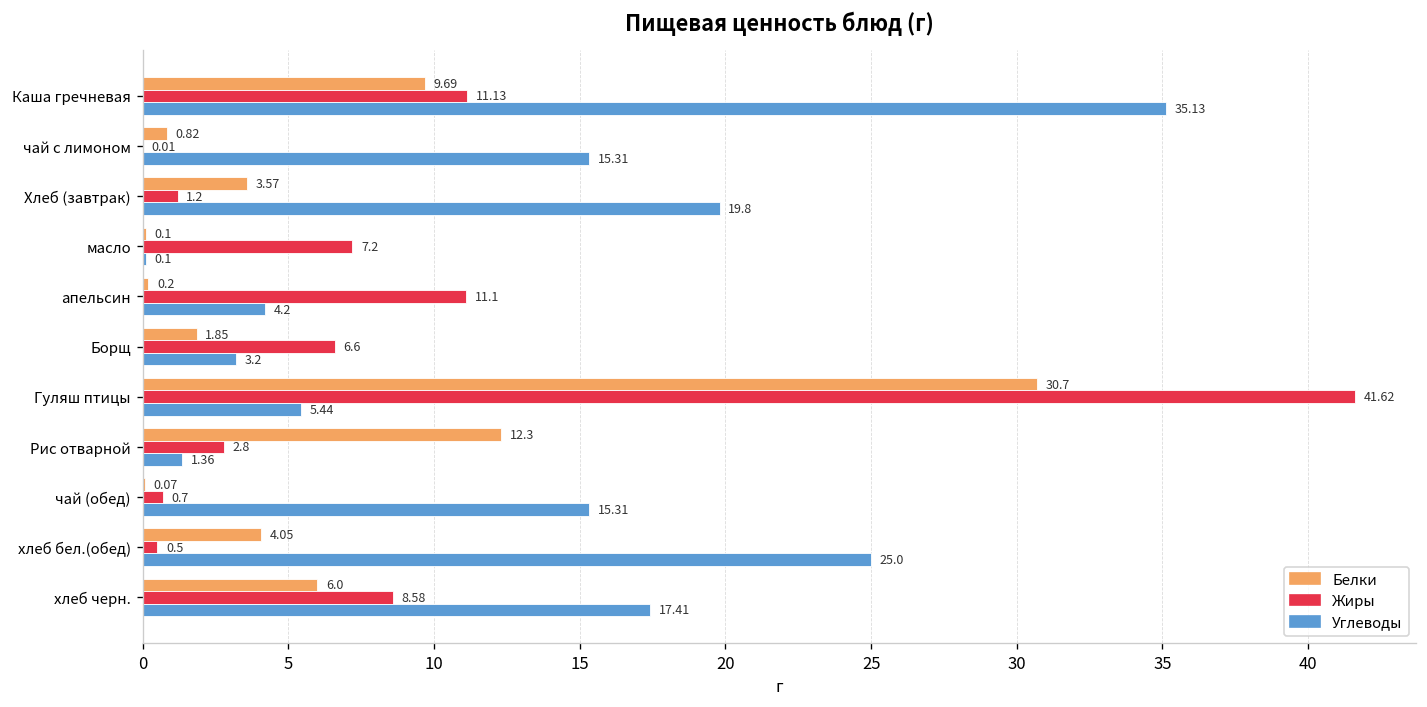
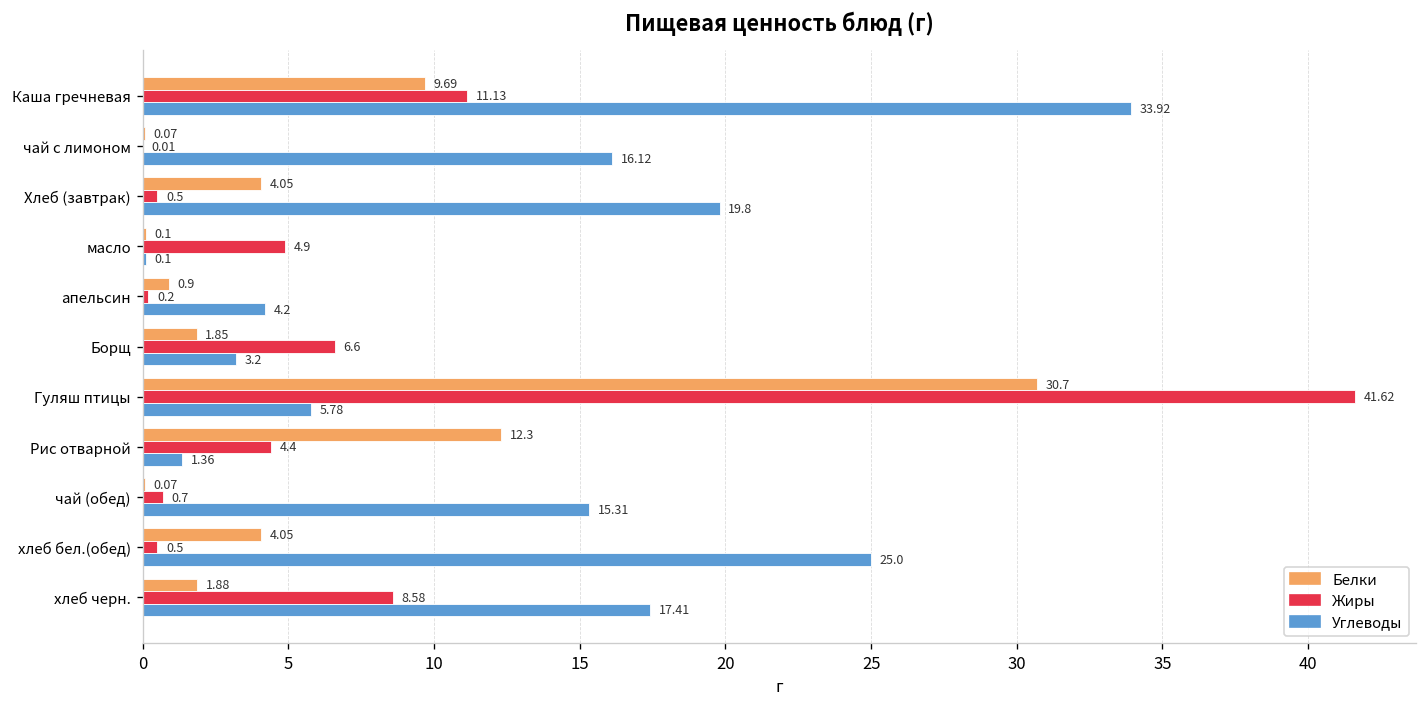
  {
    "Белки": {
      "Каша гречневая": 9.69,
-     "чай с лимоном": 0.82,
-     "Хлеб (завтрак)": 3.57,
+     "чай с лимоном": 0.07,
+     "Хлеб (завтрак)": 4.05,
      "масло": 0.1,
-     "апельсин": 0.2,
+     "апельсин": 0.9,
      "Борщ": 1.85,
      "Гуляш птицы": 30.7,
      "Рис отварной": 12.3,
      "чай (обед)": 0.07,
      "хлеб бел.(обед)": 4.05,
-     "хлеб черн.": 6.0
+     "хлеб черн.": 1.88
    },
    "Жиры": {
      "Каша гречневая": 11.13,
      "чай с лимоном": 0.01,
-     "Хлеб (завтрак)": 1.2,
-     "масло": 7.2,
-     "апельсин": 11.1,
+     "Хлеб (завтрак)": 0.5,
+     "масло": 4.9,
+     "апельсин": 0.2,
      "Борщ": 6.6,
      "Гуляш птицы": 41.62,
-     "Рис отварной": 2.8,
+     "Рис отварной": 4.4,
      "чай (обед)": 0.7,
      "хлеб бел.(обед)": 0.5,
      "хлеб черн.": 8.58
    },
    "Углеводы": {
-     "Каша гречневая": 35.13,
-     "чай с лимоном": 15.31,
+     "Каша гречневая": 33.92,
+     "чай с лимоном": 16.12,
      "Хлеб (завтрак)": 19.8,
      "масло": 0.1,
      "апельсин": 4.2,
      "Борщ": 3.2,
-     "Гуляш птицы": 5.44,
+     "Гуляш птицы": 5.78,
      "Рис отварной": 1.36,
      "чай (обед)": 15.31,
      "хлеб бел.(обед)": 25.0,
      "хлеб черн.": 17.41
    }
  }
